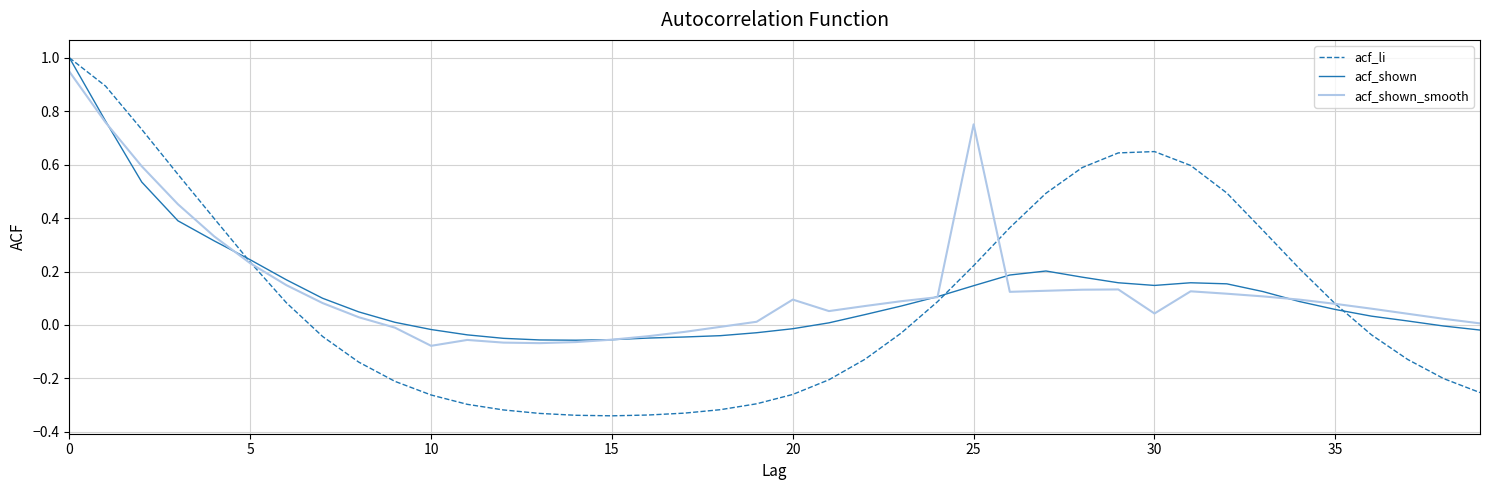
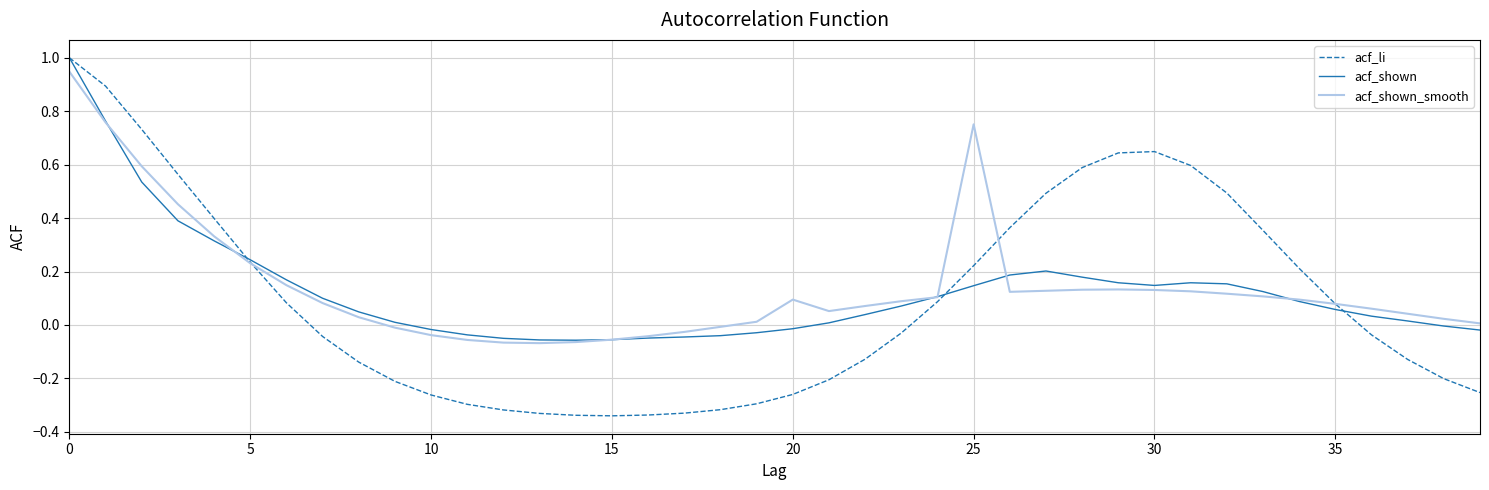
  {
    "acf_shown_smooth": {
      "0": 0.95,
-     "10": -0.08,
+     "10": -0.04,
      "20": 0.10,
      "25": 0.75,
-     "30": 0.04
+     "30": 0.13
    }
  }
